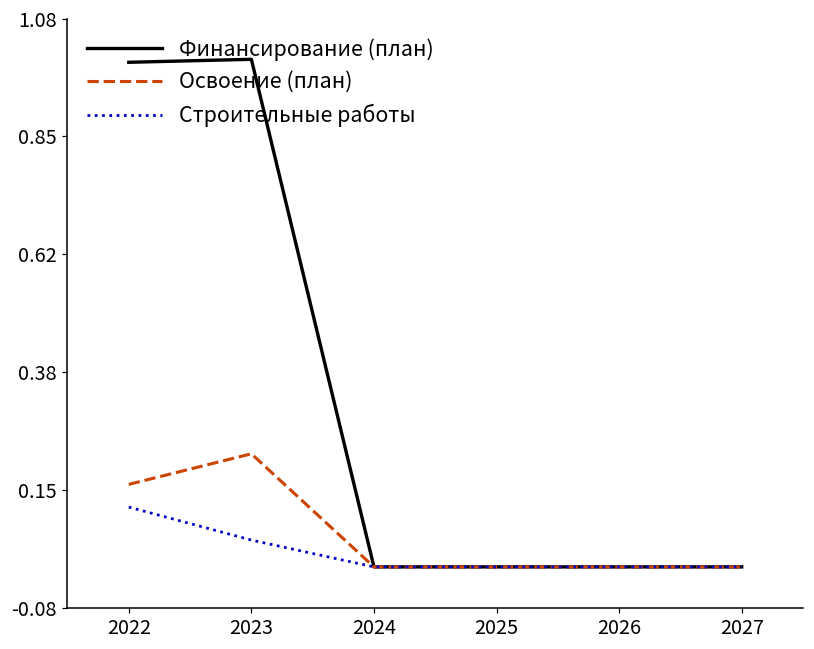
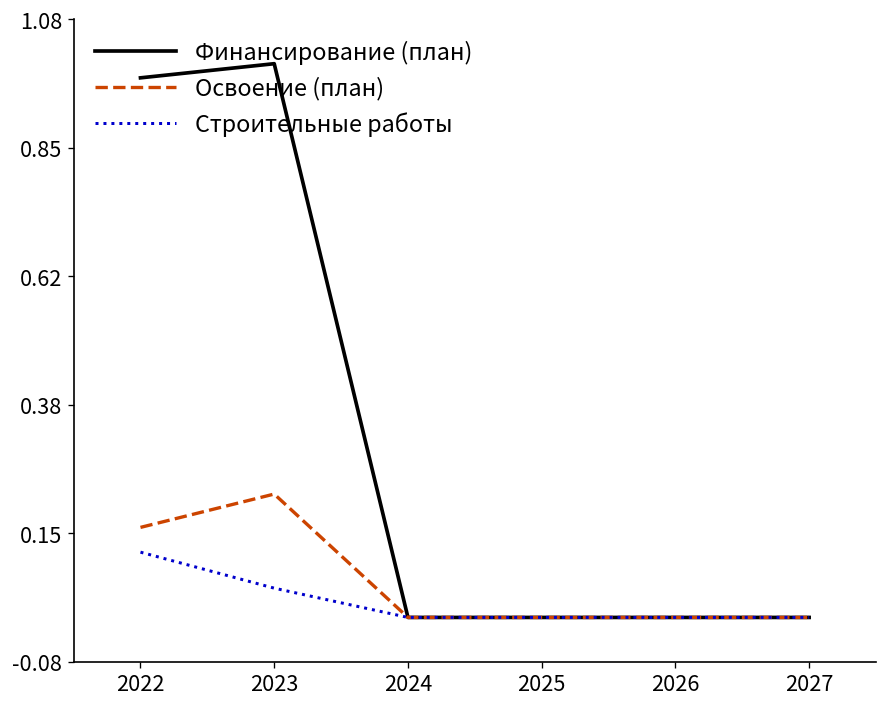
  {
    "Финансирование (план)": {
-     "2022": 0.99,
+     "2022": 0.97,
      "2023": 1.00
    },
    "Освоение (план)": {
      "2022": 0.16,
      "2023": 0.22
    },
    "Строительные работы": {
      "2022": 0.12,
      "2023": 0.05
    }
  }
